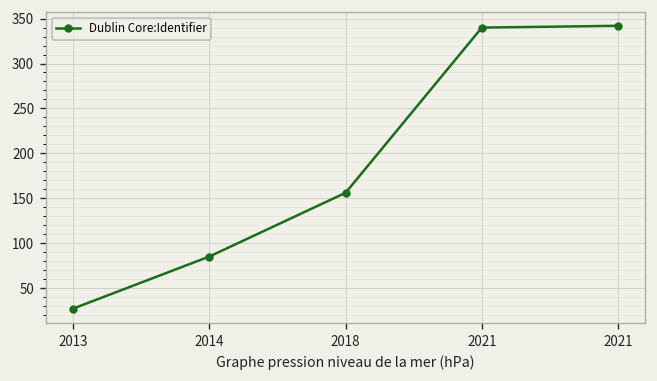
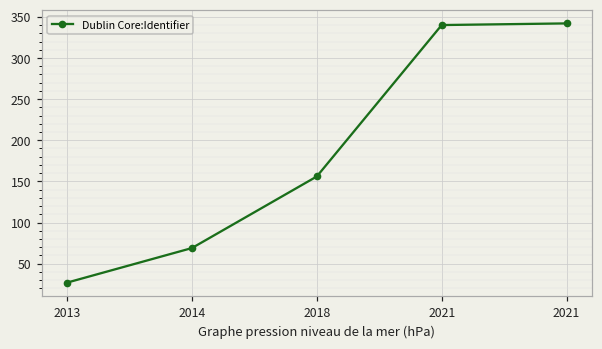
  {
    "2013": 30,
-   "2014": 90,
+   "2014": 70,
    "2018": 160
  }
